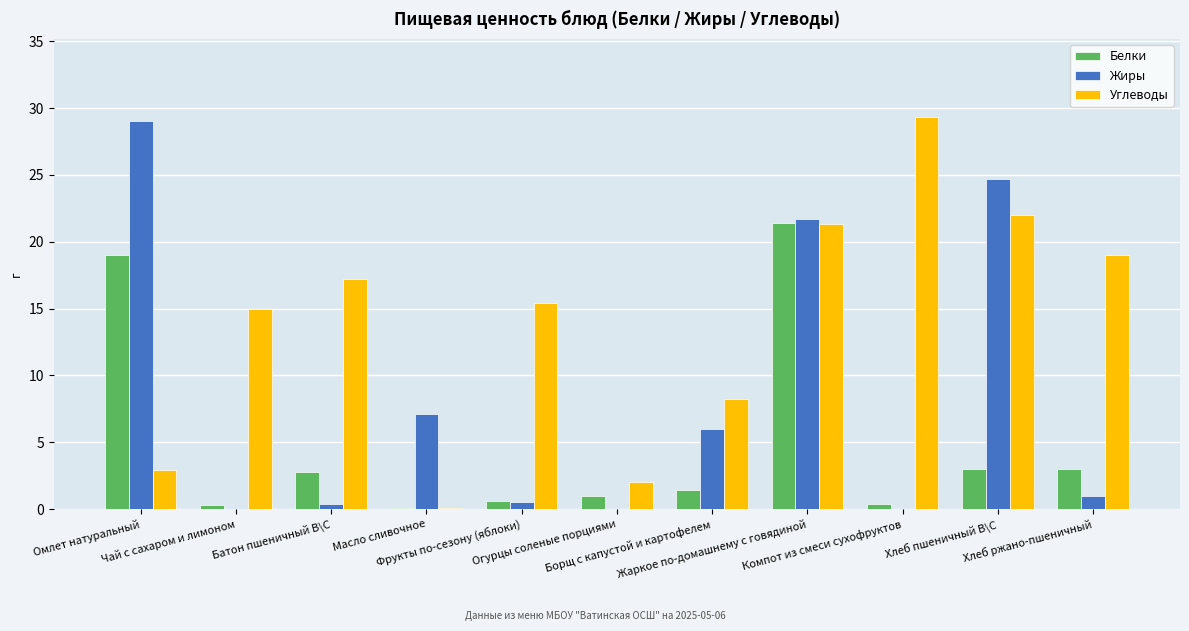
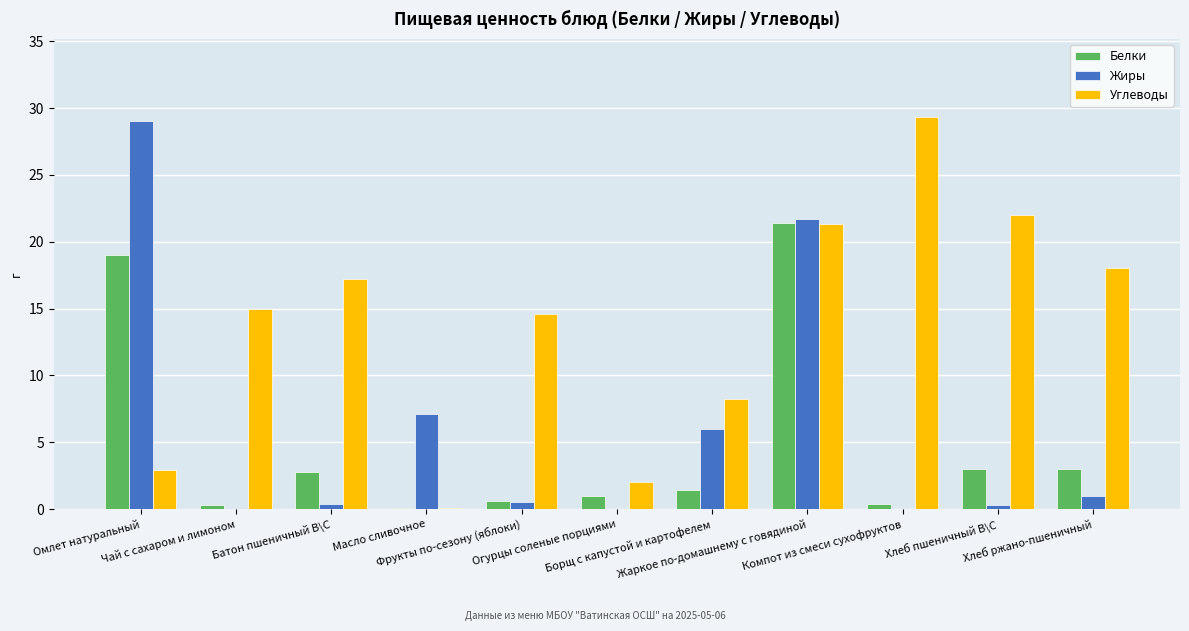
  {
    "Белки": {
      "Омлет натуральный": 19.0,
      "Чай с сахаром и лимоном": 0.3,
      "Батон пшеничный В\\С": 2.8,
      "Фрукты по-сезону (яблоки)": 0.6,
      "Огурцы соленые порциями": 1.0,
      "Борщ с капустой и картофелем": 1.4,
      "Жаркое по-домашнему с говядиной": 21.4,
      "Компот из смеси сухофруктов": 0.4,
      "Хлеб пшеничный В\\С": 3.0,
      "Хлеб ржано-пшеничный": 3.0
    },
    "Жиры": {
      "Омлет натуральный": 29.0,
      "Батон пшеничный В\\С": 0.4,
      "Масло сливочное": 7.1,
      "Фрукты по-сезону (яблоки)": 0.5,
      "Огурцы соленые порциями": 0.0,
      "Борщ с капустой и картофелем": 6.0,
      "Жаркое по-домашнему с говядиной": 21.7,
      "Компот из смеси сухофруктов": 0.0,
-     "Хлеб пшеничный В\\С": 24.7,
+     "Хлеб пшеничный В\\С": 0.3,
      "Хлеб ржано-пшеничный": 1.0
    },
    "Углеводы": {
      "Омлет натуральный": 2.9,
      "Чай с сахаром и лимоном": 15.0,
      "Батон пшеничный В\\С": 17.2,
-     "Фрукты по-сезону (яблоки)": 15.4,
+     "Фрукты по-сезону (яблоки)": 14.6,
      "Огурцы соленые порциями": 2.0,
      "Борщ с капустой и картофелем": 8.2,
      "Жаркое по-домашнему с говядиной": 21.3,
      "Компот из смеси сухофруктов": 29.3,
      "Хлеб пшеничный В\\С": 22.0,
-     "Хлеб ржано-пшеничный": 19
+     "Хлеб ржано-пшеничный": 18
    }
  }
